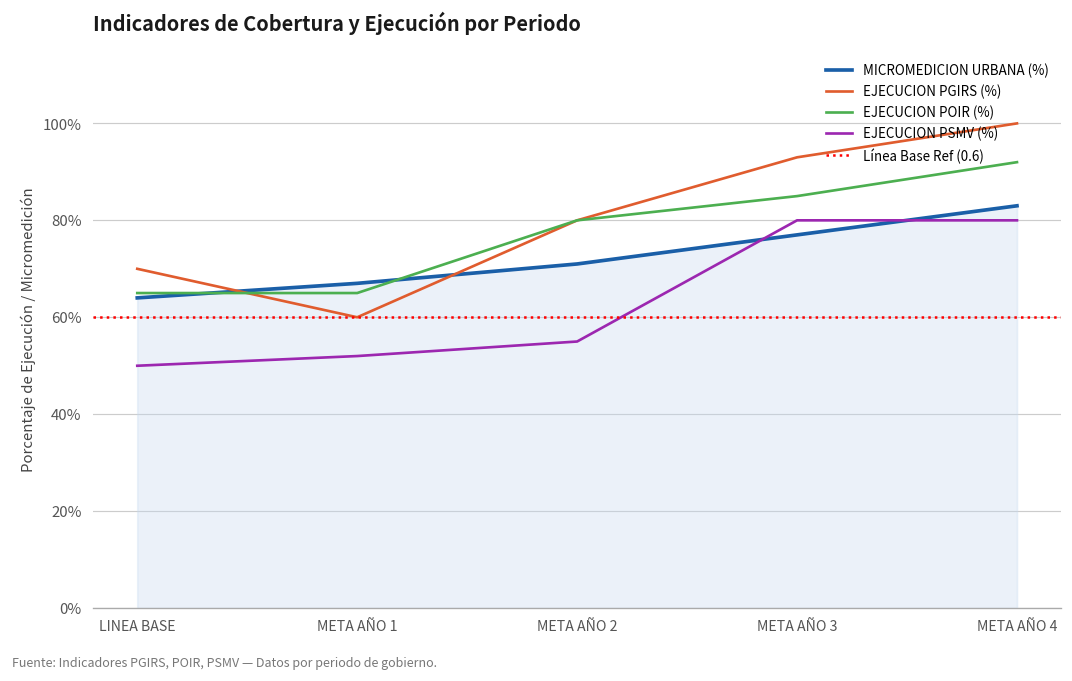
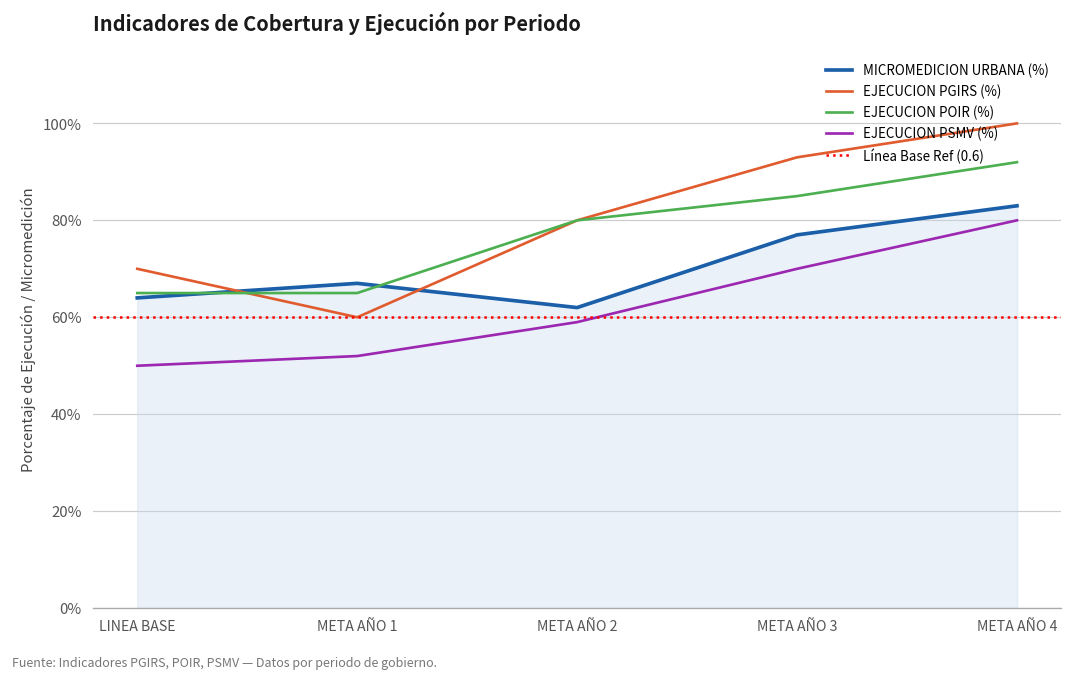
  {
    "MICROMEDICION URBANA (%)": {
      "LINEA BASE": "64%",
      "META AÑO 1": "67%",
-     "META AÑO 2": "71%",
+     "META AÑO 2": "62%",
      "META AÑO 3": "77%",
      "META AÑO 4": "83%"
    },
    "EJECUCION PGIRS (%)": {
      "LINEA BASE": "70%",
      "META AÑO 1": "60%",
      "META AÑO 3": "93%",
      "META AÑO 4": "100%"
    },
    "EJECUCION POIR (%)": {
      "LINEA BASE": "65%",
      "META AÑO 1": "65%",
      "META AÑO 3": "85%",
      "META AÑO 4": "92%"
    },
    "EJECUCION PSMV (%)": {
      "LINEA BASE": "50%",
      "META AÑO 1": "52%",
-     "META AÑO 2": "55%",
-     "META AÑO 3": "80%",
+     "META AÑO 2": "59%",
+     "META AÑO 3": "70%",
      "META AÑO 4": "80%"
    }
  }
